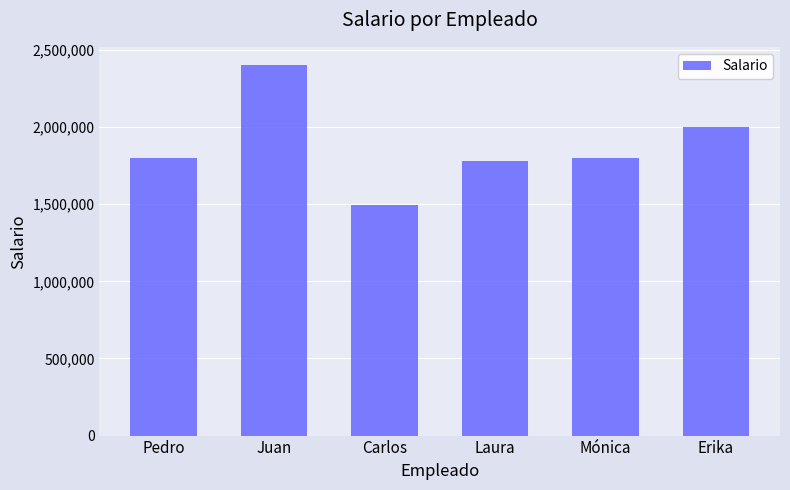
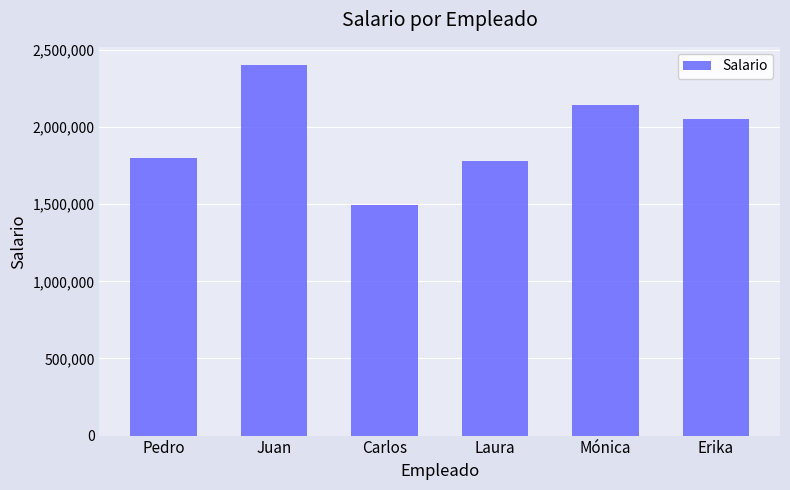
  {
    "Pedro": "1,800,000",
    "Juan": "2,400,000",
    "Carlos": "1,500,000",
    "Laura": "1,780,000",
-   "Mónica": "1,800,000",
-   "Erika": "2,000,000"
+   "Mónica": "2,140,000",
+   "Erika": "2,050,000"
  }
